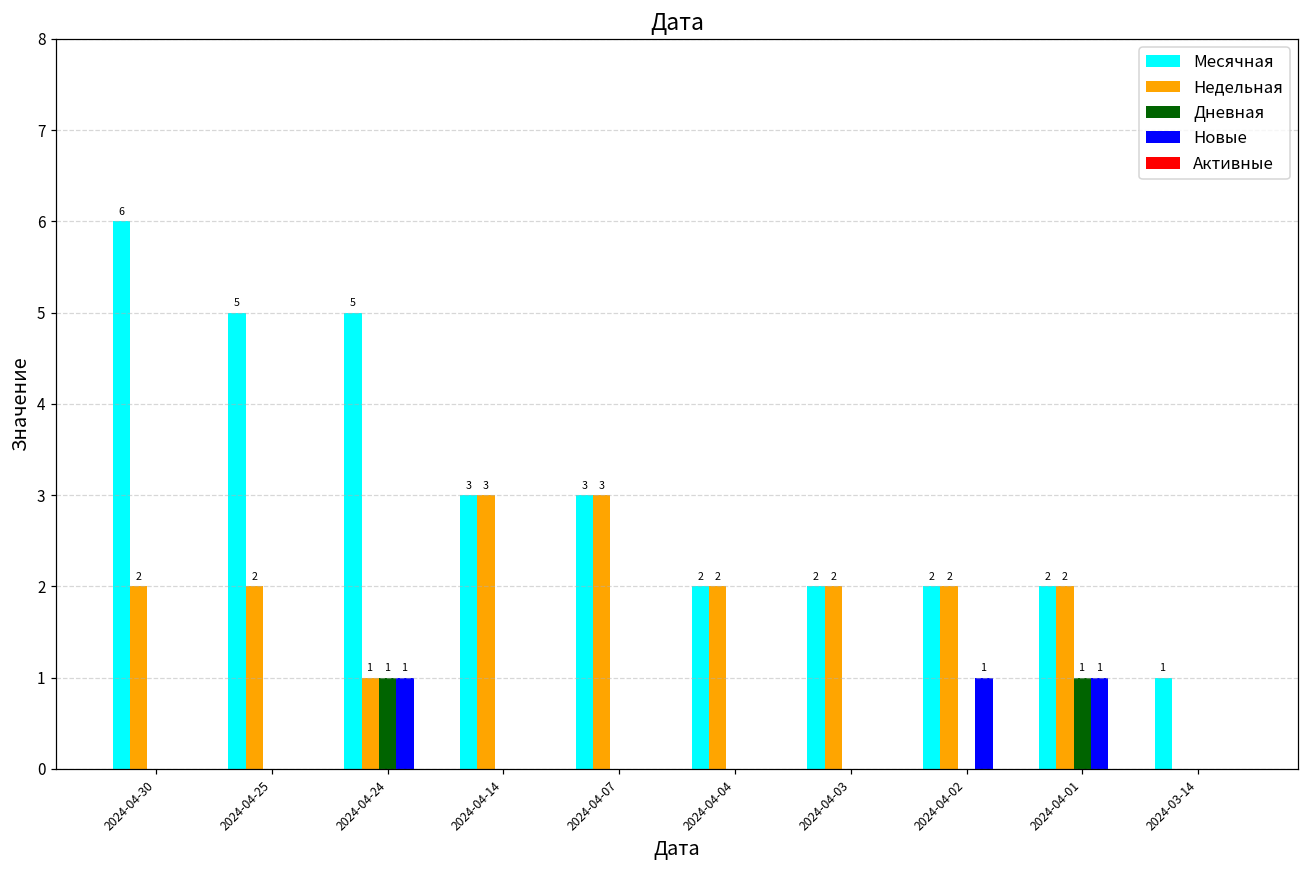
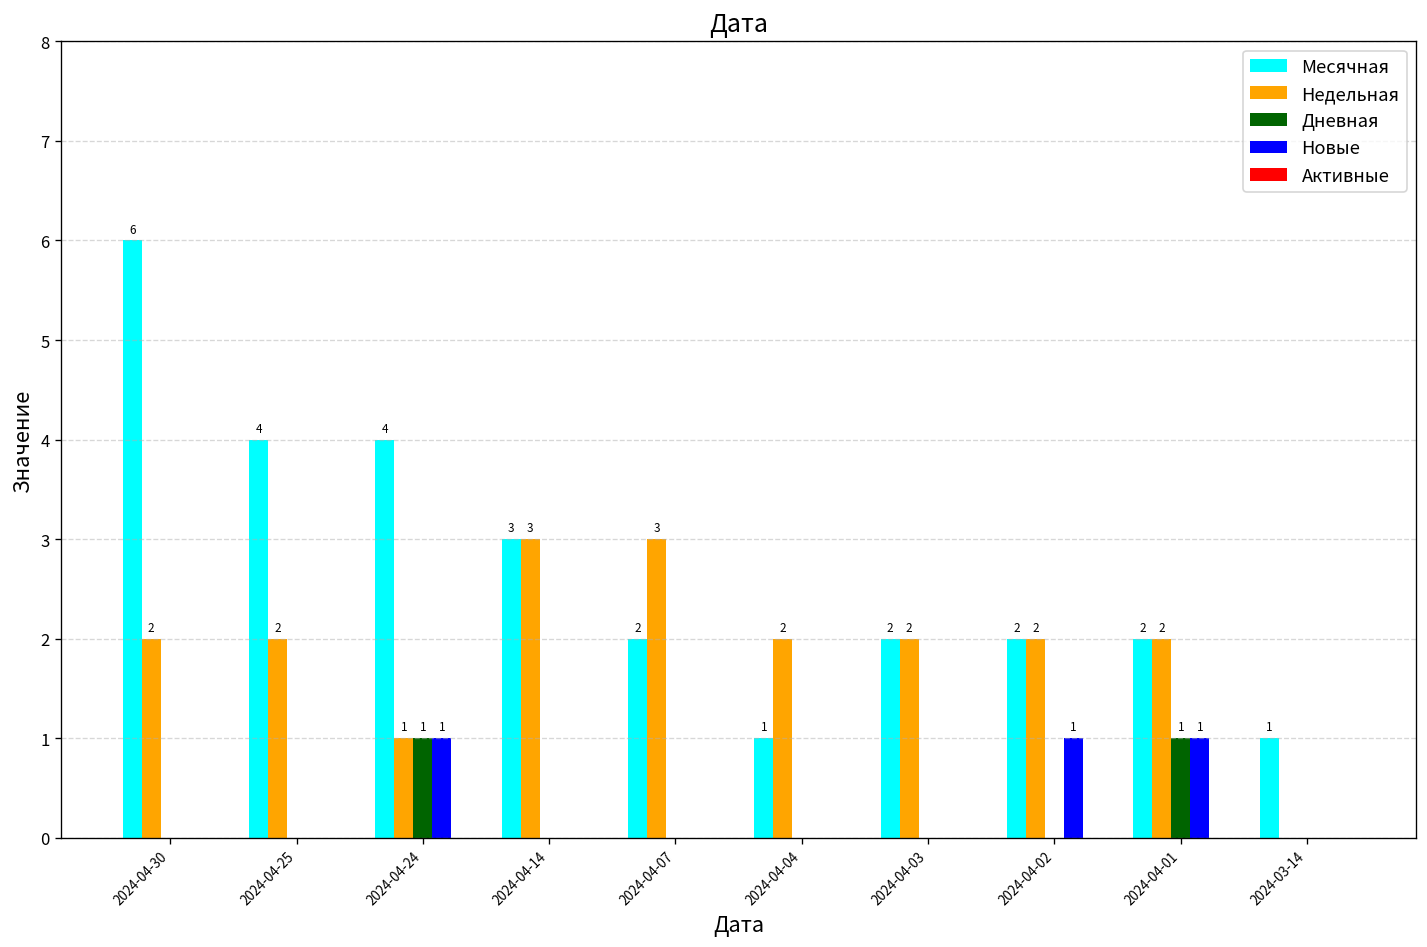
  {
    "Месячная": {
      "2024-04-30": 6,
-     "2024-04-25": 5,
-     "2024-04-24": 5,
+     "2024-04-25": 4,
+     "2024-04-24": 4,
      "2024-04-14": 3,
-     "2024-04-07": 3,
-     "2024-04-04": 2,
+     "2024-04-07": 2,
+     "2024-04-04": 1,
      "2024-04-03": 2,
      "2024-04-02": 2,
      "2024-04-01": 2,
      "2024-03-14": 1
    },
    "Недельная": {
      "2024-04-30": 2,
      "2024-04-25": 2,
      "2024-04-24": 1,
      "2024-04-14": 3,
      "2024-04-07": 3,
      "2024-04-04": 2,
      "2024-04-03": 2,
      "2024-04-02": 2,
      "2024-04-01": 2
    },
    "Дневная": {
      "2024-04-24": 1,
      "2024-04-01": 1
    },
    "Новые": {
      "2024-04-24": 1,
      "2024-04-02": 1,
      "2024-04-01": 1
    },
    "Активные": {
      "2024-04-30": 0.0,
      "2024-04-25": 0.0,
      "2024-04-24": 0.0,
      "2024-04-14": 0.0,
      "2024-04-07": 0.0,
      "2024-04-04": 0.0,
      "2024-04-03": 0.0,
      "2024-04-02": 0.0,
      "2024-04-01": 0.0,
      "2024-03-14": 0.0
    }
  }
